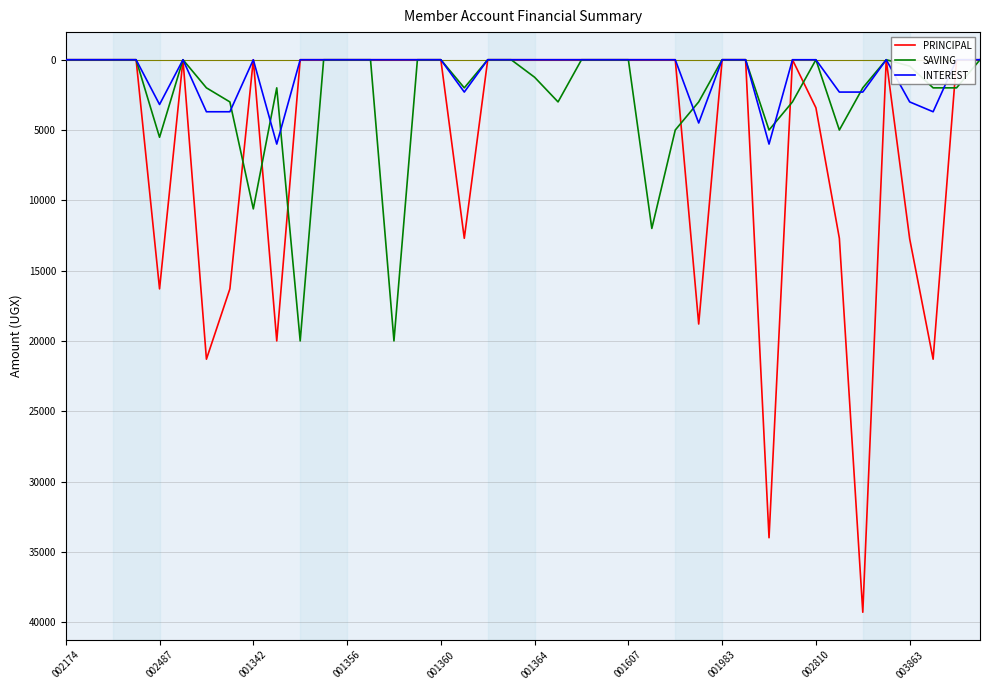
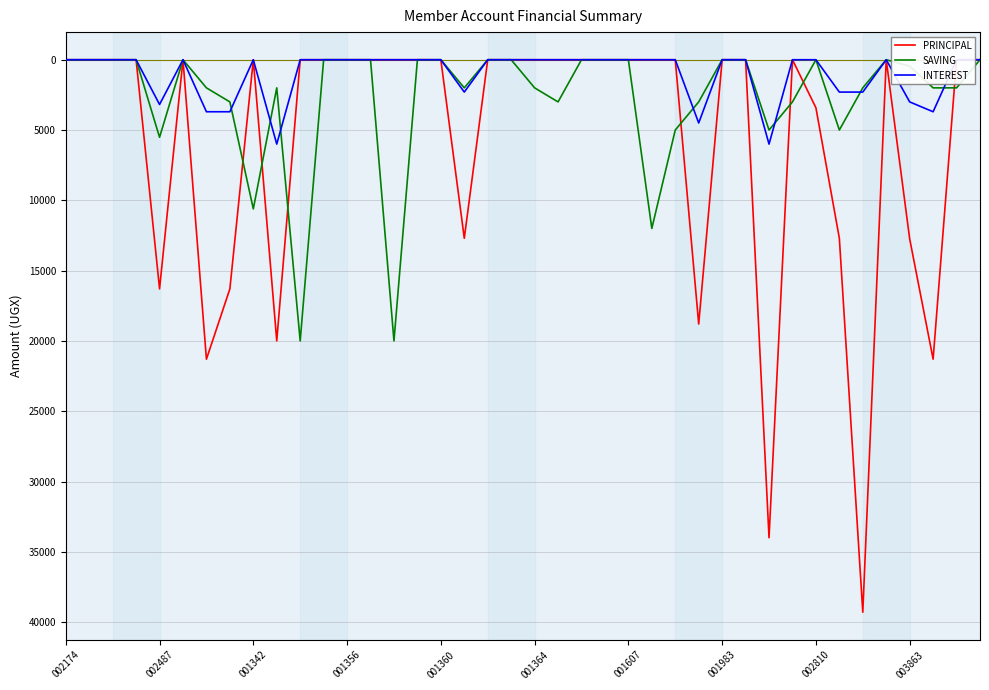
  {
    "PRINCIPAL": {
      "002487": 16300,
      "002810": 3400,
      "003863": 12700
    },
    "SAVING": {
      "002487": 5500,
      "001342": 10600,
-     "001364": 1200
+     "001364": 2000
    },
    "INTEREST": {
      "002487": 3200,
      "003863": 3000
    }
  }
